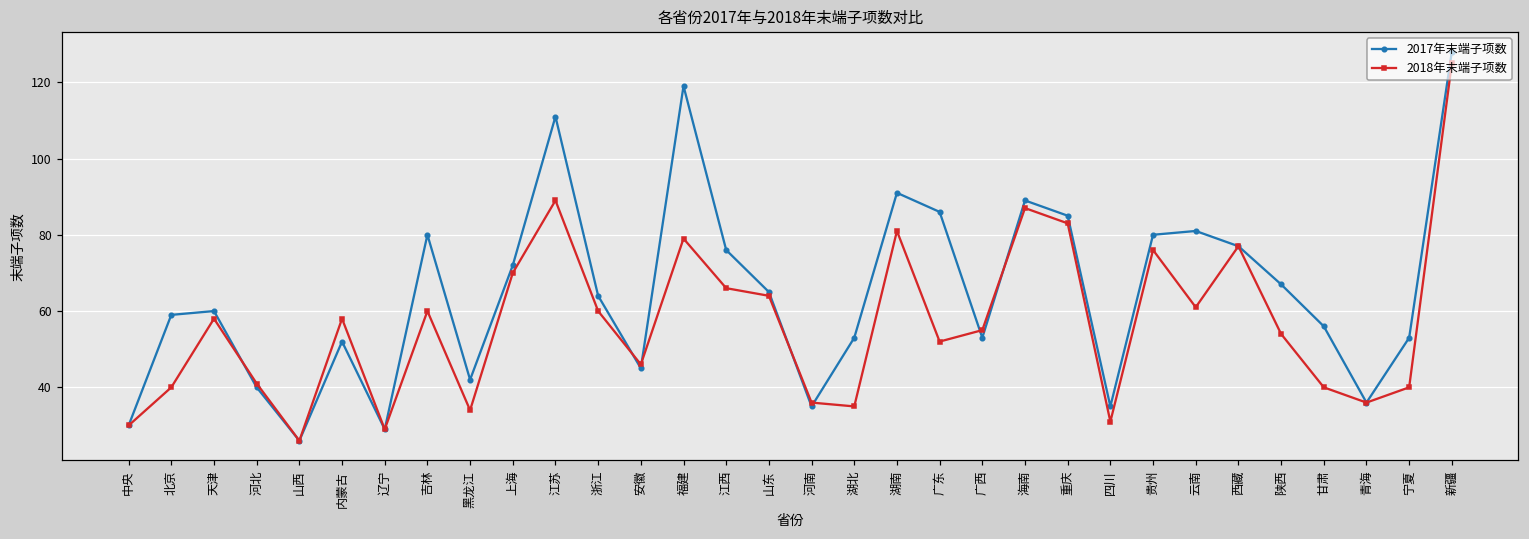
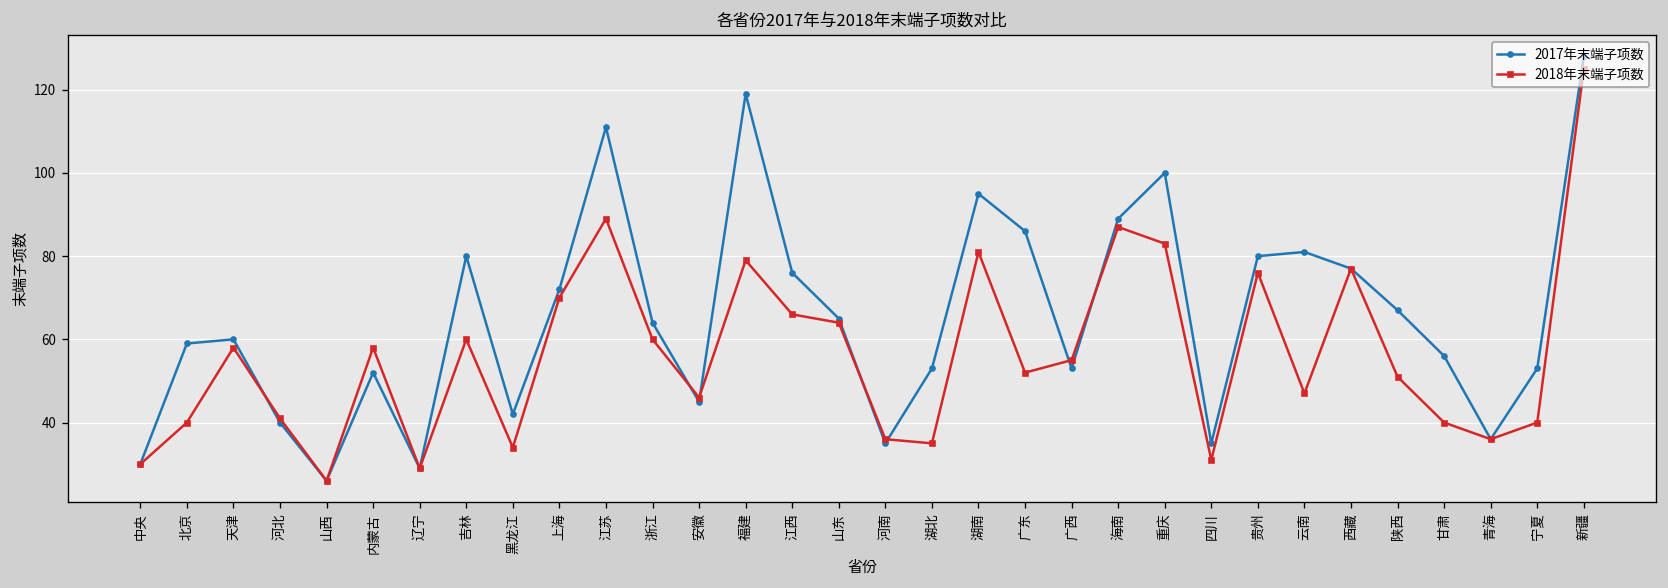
  {
    "2017年末端子项数": {
      "北京": 59,
      "天津": 60,
      "河北": 40,
      "内蒙古": 52,
      "吉林": 80,
      "黑龙江": 42,
      "上海": 72,
      "江苏": 111,
      "浙江": 64,
      "安徽": 45,
      "福建": 119,
      "江西": 76,
      "山东": 65,
      "河南": 35,
      "湖北": 53,
-     "湖南": 91,
+     "湖南": 95,
      "广东": 86,
      "广西": 53,
      "海南": 89,
-     "重庆": 85,
+     "重庆": 100,
      "四川": 35,
      "贵州": 80,
      "云南": 81,
      "陕西": 67,
      "甘肃": 56,
      "宁夏": 53
    },
    "2018年末端子项数": {
      "北京": 40,
      "天津": 58,
      "河北": 41,
      "内蒙古": 58,
      "吉林": 60,
      "黑龙江": 34,
      "上海": 70,
      "江苏": 89,
      "浙江": 60,
      "安徽": 46,
      "福建": 79,
      "江西": 66,
      "山东": 64,
      "河南": 36,
      "湖北": 35,
      "湖南": 81,
      "广东": 52,
      "广西": 55,
      "海南": 87,
      "重庆": 83,
      "四川": 31,
      "贵州": 76,
-     "云南": 61,
-     "陕西": 54,
+     "云南": 47,
+     "陕西": 51,
      "甘肃": 40,
      "宁夏": 40
    }
  }
